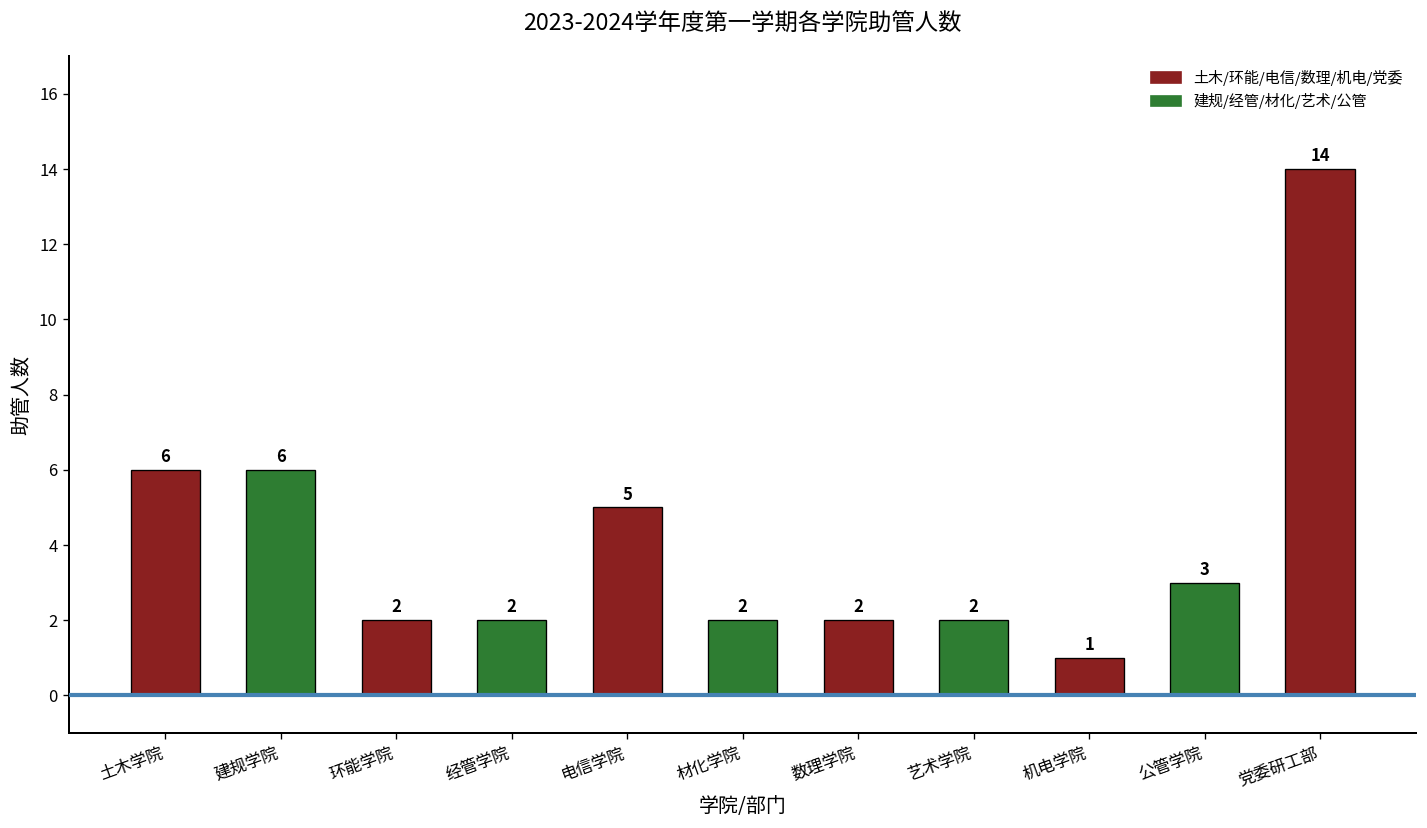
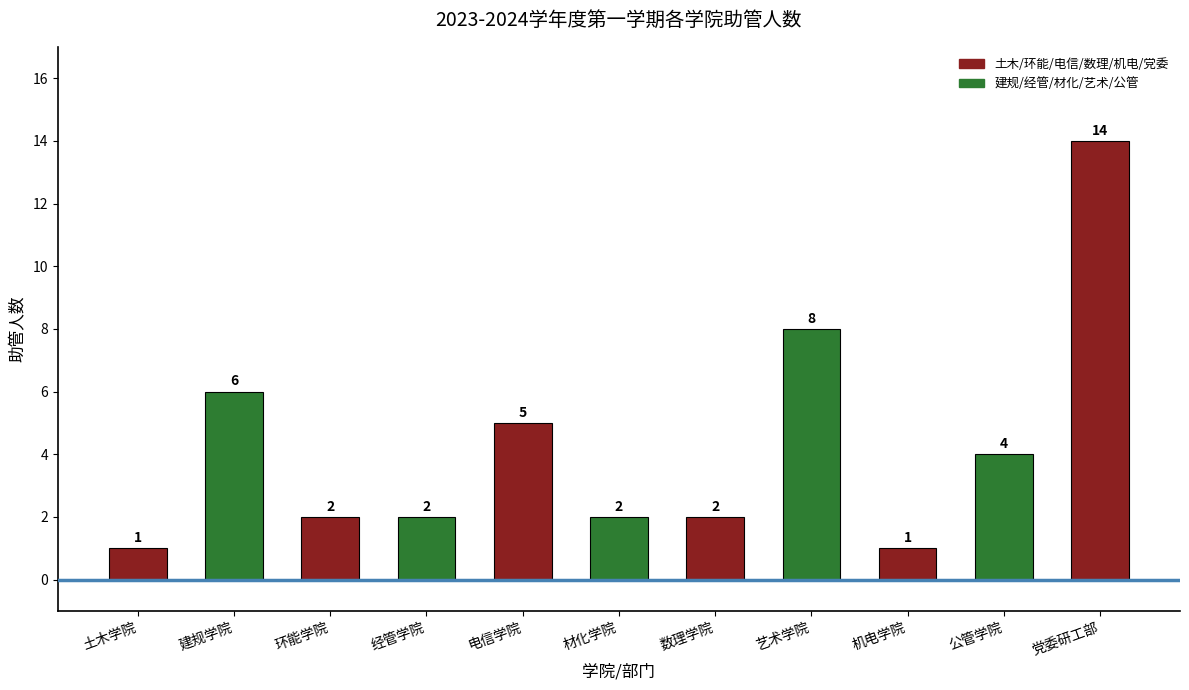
  {
-   "土木学院": 6,
+   "土木学院": 1,
    "建规学院": 6,
    "环能学院": 2,
    "经管学院": 2,
    "电信学院": 5,
    "材化学院": 2,
    "数理学院": 2,
-   "艺术学院": 2,
+   "艺术学院": 8,
    "机电学院": 1,
-   "公管学院": 3,
+   "公管学院": 4,
    "党委研工部": 14
  }
